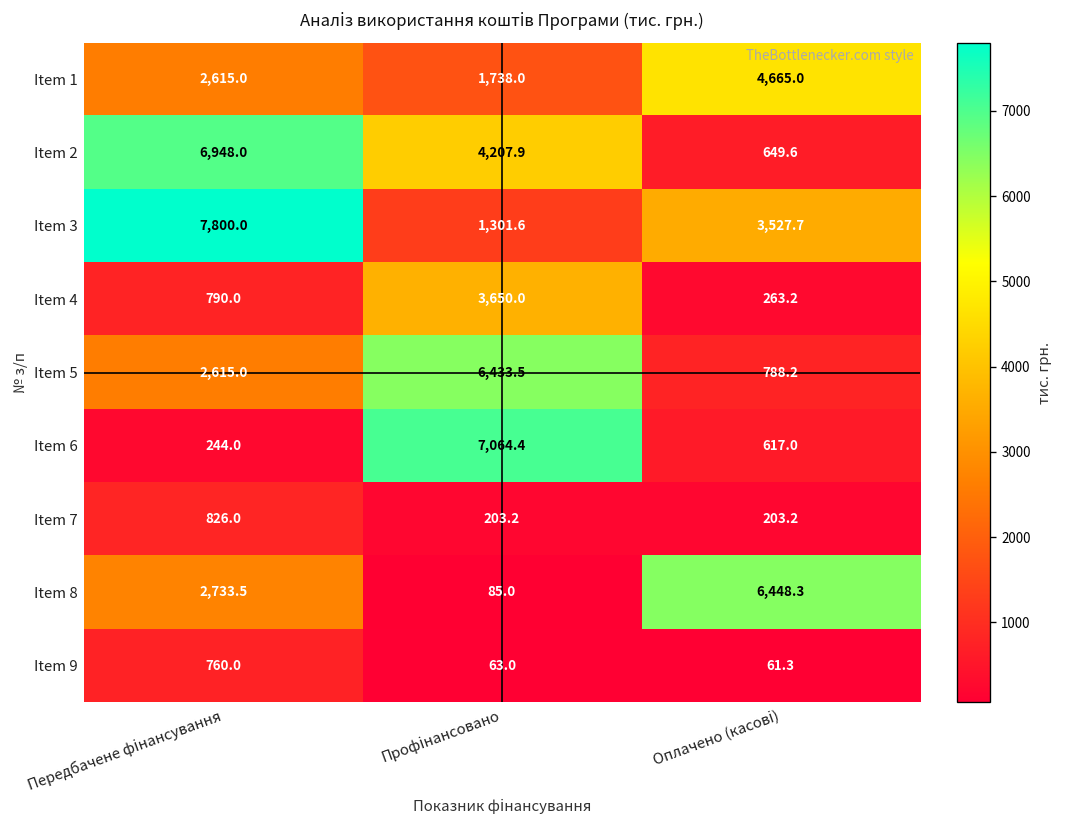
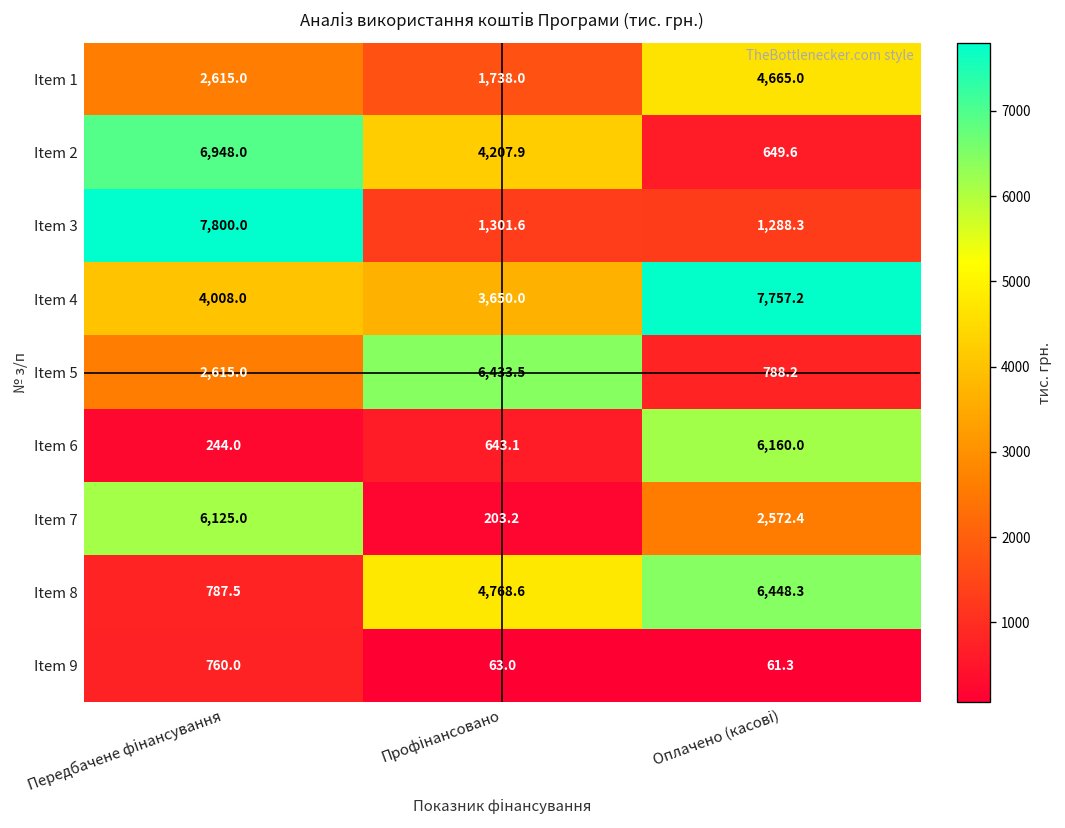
  {
    "Item 1": {
      "Передбачене фінансування": "2,615.0",
      "Профінансовано": "1,738.0"
    },
    "Item 2": {
      "Передбачене фінансування": "6,948.0",
      "Профінансовано": "4,207.9",
      "Оплачено (касові)": "649.6"
    },
    "Item 3": {
      "Передбачене фінансування": "7,800.0",
      "Профінансовано": "1,301.6",
-     "Оплачено (касові)": "3,527.7"
+     "Оплачено (касові)": "1,288.3"
    },
    "Item 4": {
-     "Передбачене фінансування": "790.0",
+     "Передбачене фінансування": "4,008.0",
      "Профінансовано": "3,650.0",
-     "Оплачено (касові)": "263.2"
+     "Оплачено (касові)": "7,757.2"
    },
    "Item 5": {
      "Передбачене фінансування": "2,615.0",
      "Профінансовано": "6,433.5",
      "Оплачено (касові)": "788.2"
    },
    "Item 6": {
      "Передбачене фінансування": "244.0",
-     "Профінансовано": "7,064.4",
-     "Оплачено (касові)": "617.0"
+     "Профінансовано": "643.1",
+     "Оплачено (касові)": "6,160.0"
    },
    "Item 7": {
-     "Передбачене фінансування": "826.0",
+     "Передбачене фінансування": "6,125.0",
      "Профінансовано": "203.2",
-     "Оплачено (касові)": "203.2"
+     "Оплачено (касові)": "2,572.4"
    },
    "Item 8": {
-     "Передбачене фінансування": "2,733.5",
-     "Профінансовано": "85.0",
+     "Передбачене фінансування": "787.5",
+     "Профінансовано": "4,768.6",
      "Оплачено (касові)": "6,448.3"
    },
    "Item 9": {
      "Передбачене фінансування": "760.0",
      "Профінансовано": "63.0",
      "Оплачено (касові)": "61.3"
    }
  }
